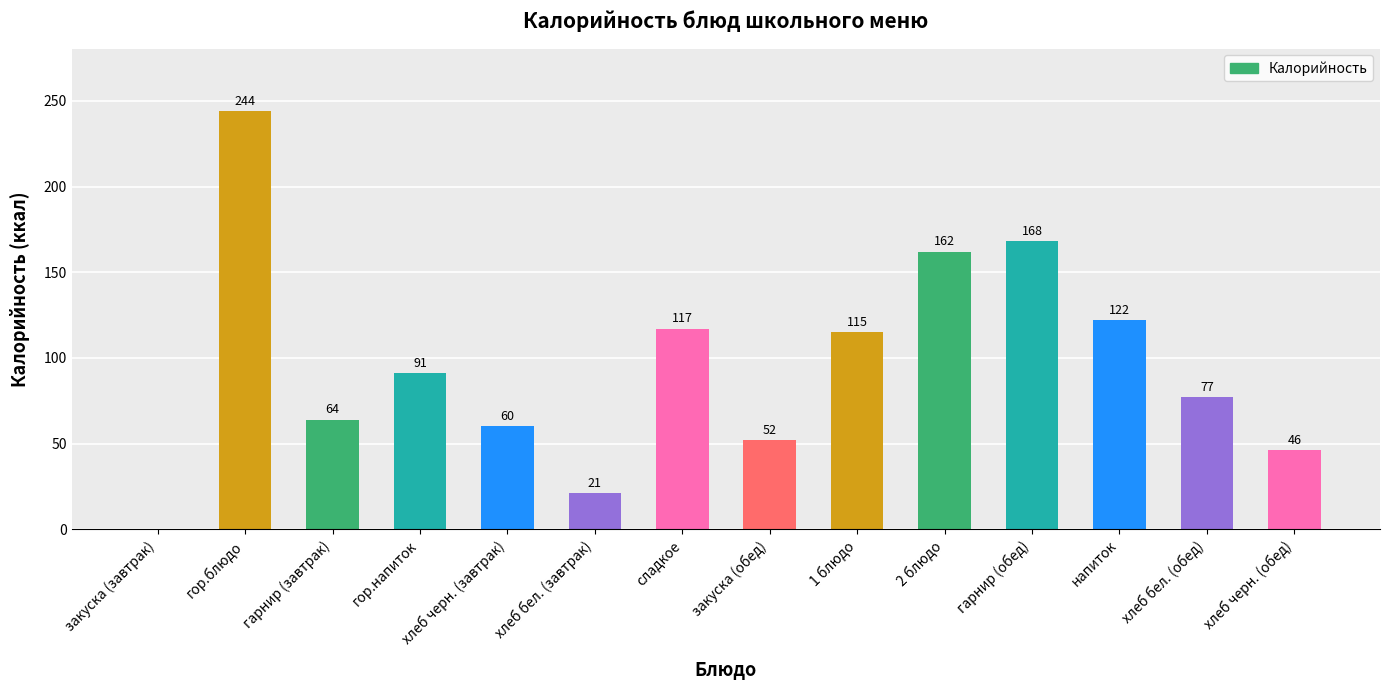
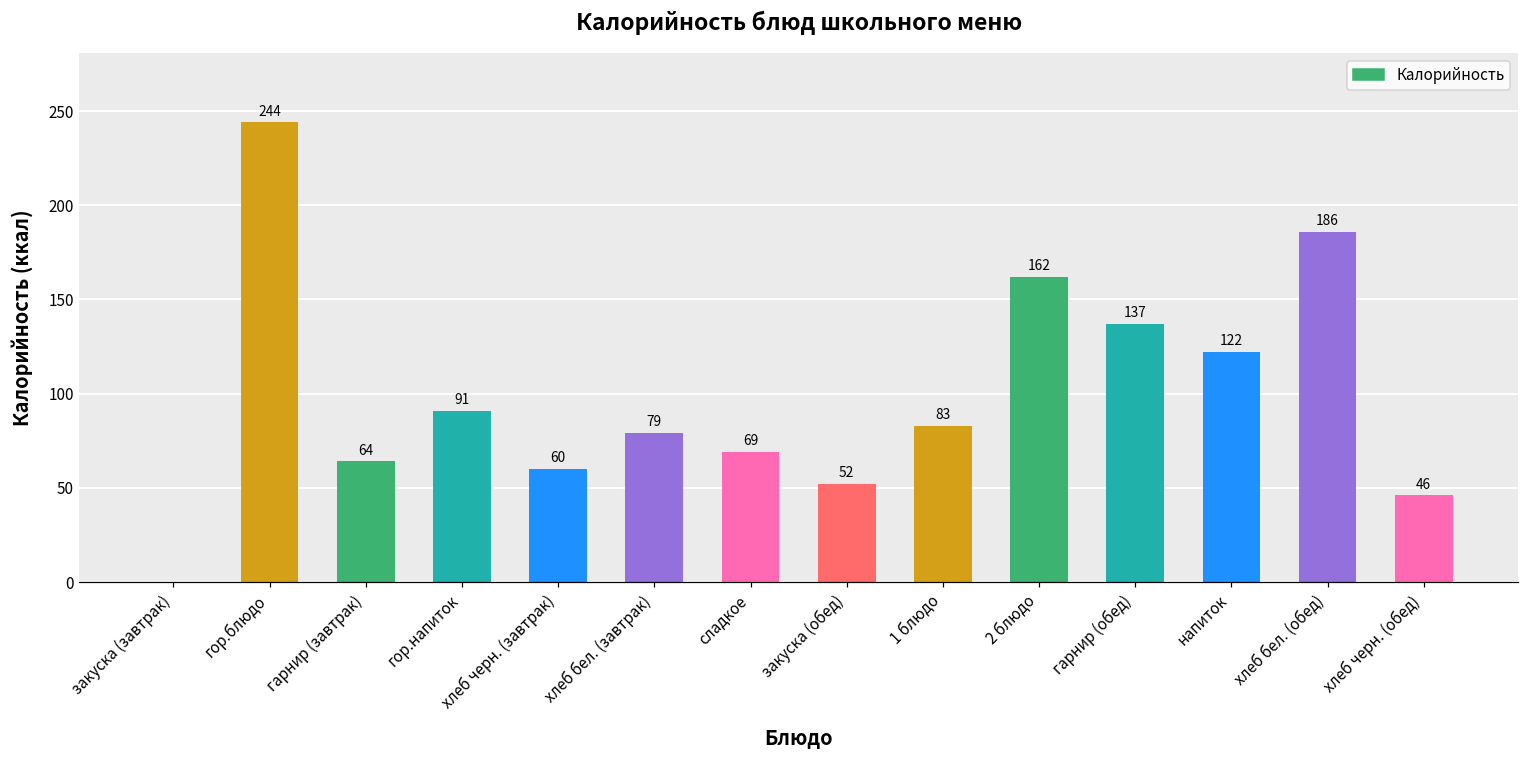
  {
    "гор.блюдо": 244,
    "гарнир (завтрак)": 64,
    "гор.напиток": 91,
    "хлеб черн. (завтрак)": 60,
-   "хлеб бел. (завтрак)": 21,
-   "сладкое": 117,
+   "хлеб бел. (завтрак)": 79,
+   "сладкое": 69,
    "закуска (обед)": 52,
-   "1 блюдо": 115,
+   "1 блюдо": 83,
    "2 блюдо": 162,
-   "гарнир (обед)": 168,
+   "гарнир (обед)": 137,
    "напиток": 122,
-   "хлеб бел. (обед)": 77,
+   "хлеб бел. (обед)": 186,
    "хлеб черн. (обед)": 46
  }
